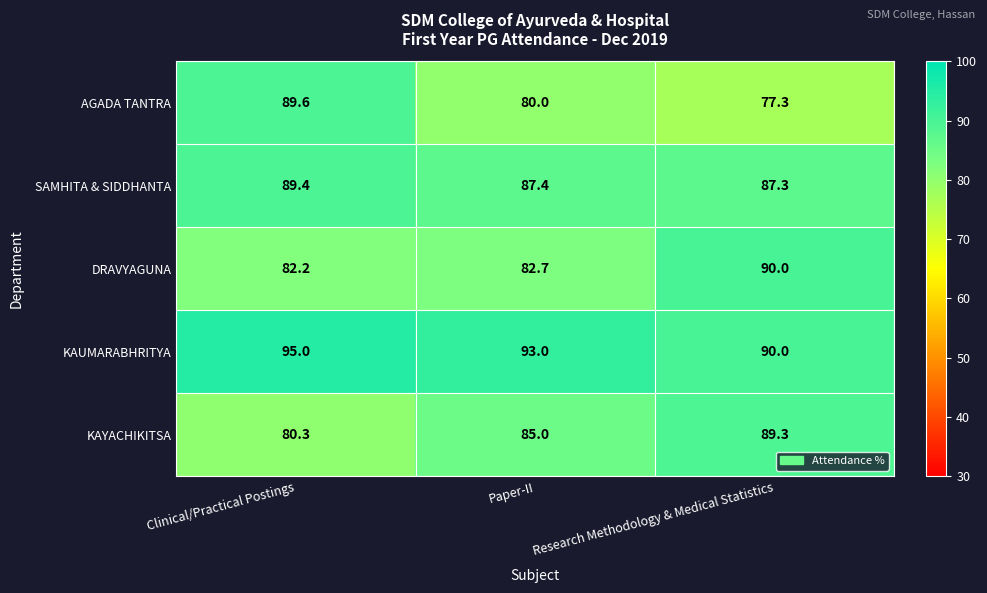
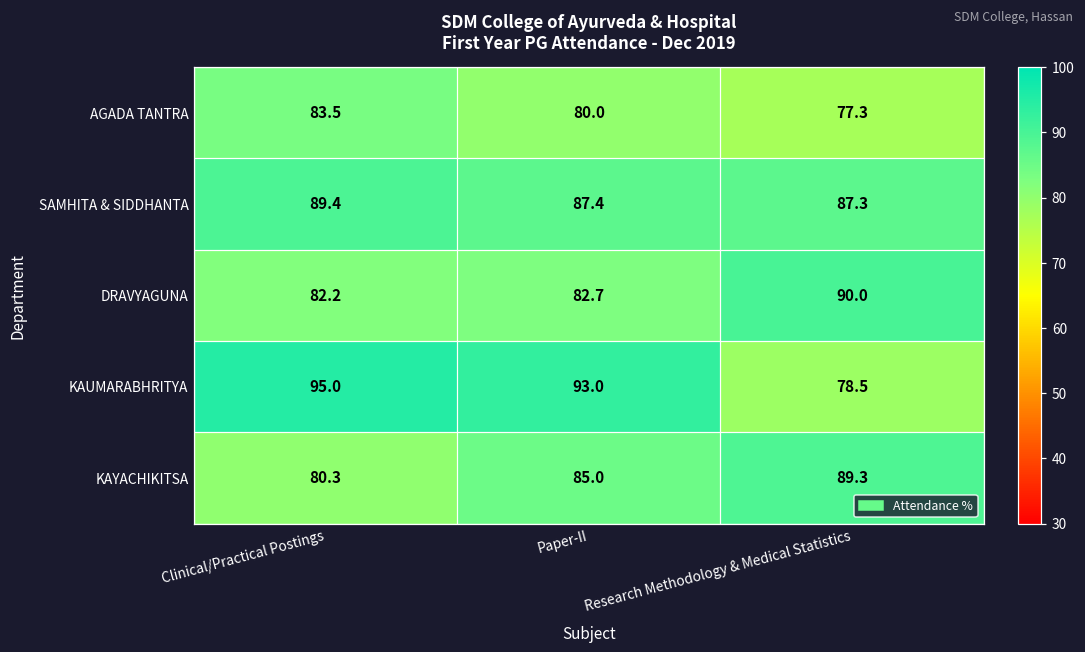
  {
    "AGADA TANTRA": {
-     "Clinical/Practical Postings": 89.6,
+     "Clinical/Practical Postings": 83.5,
      "Paper-II": 80.0,
      "Research Methodology & Medical Statistics": 77.3
    },
    "SAMHITA & SIDDHANTA": {
      "Clinical/Practical Postings": 89.4,
      "Paper-II": 87.4,
      "Research Methodology & Medical Statistics": 87.3
    },
    "DRAVYAGUNA": {
      "Clinical/Practical Postings": 82.2,
      "Paper-II": 82.7,
      "Research Methodology & Medical Statistics": 90.0
    },
    "KAUMARABHRITYA": {
      "Clinical/Practical Postings": 95.0,
      "Paper-II": 93.0,
-     "Research Methodology & Medical Statistics": 90.0
+     "Research Methodology & Medical Statistics": 78.5
    },
    "KAYACHIKITSA": {
      "Clinical/Practical Postings": 80.3,
      "Paper-II": 85.0,
      "Research Methodology & Medical Statistics": 89.3
    }
  }
